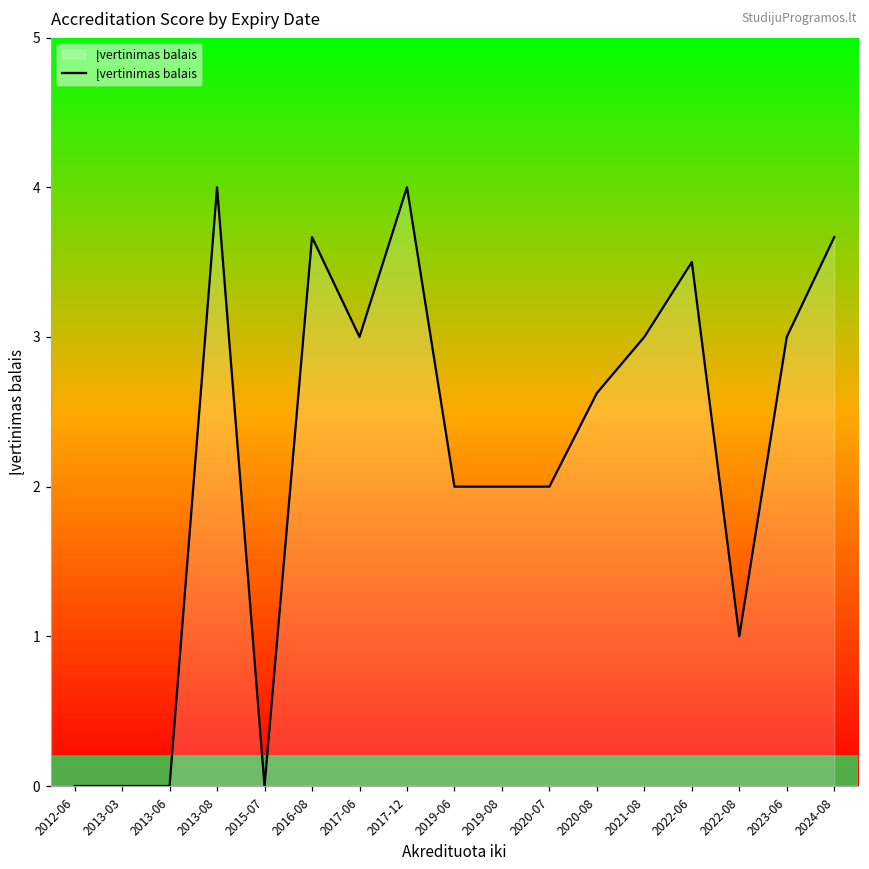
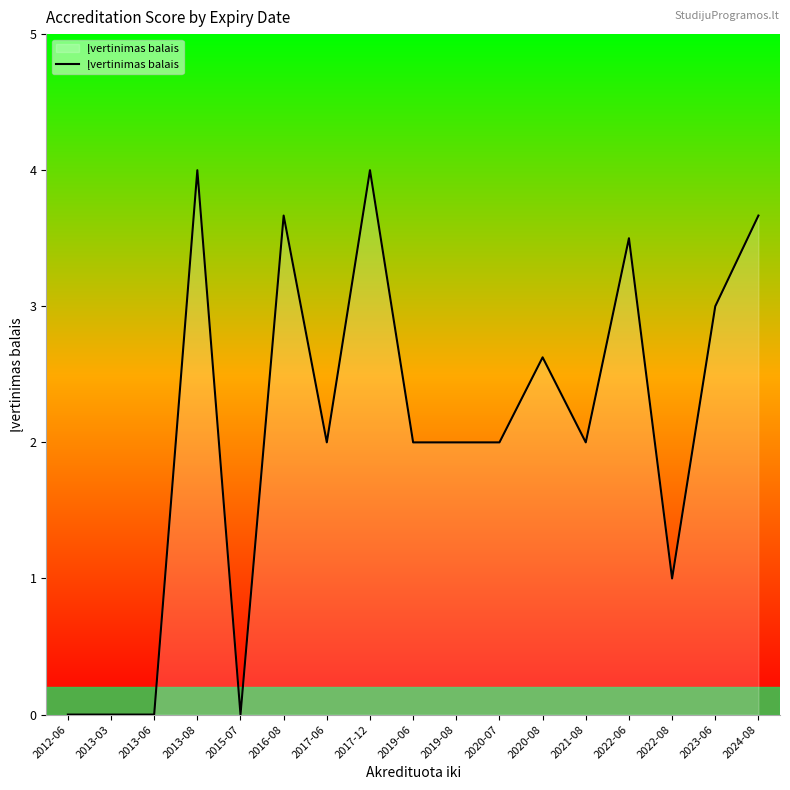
  {
    "2013-08": 4,
    "2016-08": 3.67,
-   "2017-06": 3,
+   "2017-06": 2,
    "2017-12": 4,
    "2019-06": 2,
    "2019-08": 2,
    "2020-07": 2,
    "2020-08": 2.63,
-   "2021-08": 3,
+   "2021-08": 2,
    "2022-06": 3.50,
    "2022-08": 1,
    "2023-06": 3,
    "2024-08": 3.67
  }
